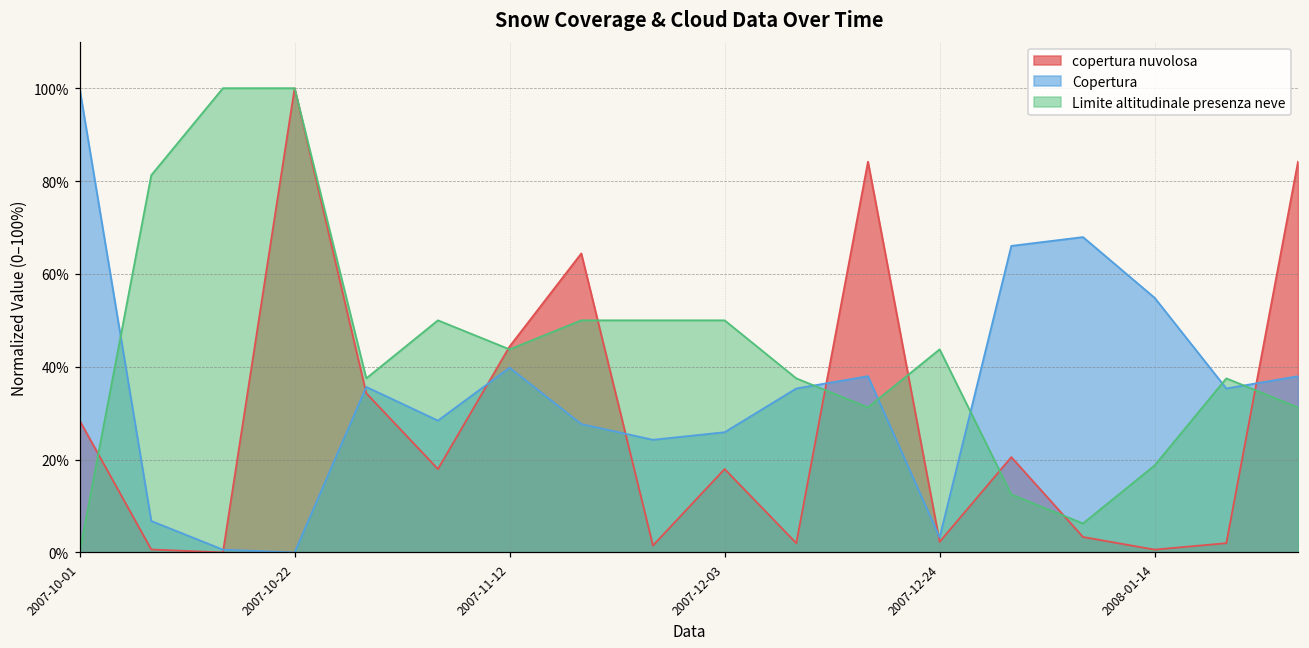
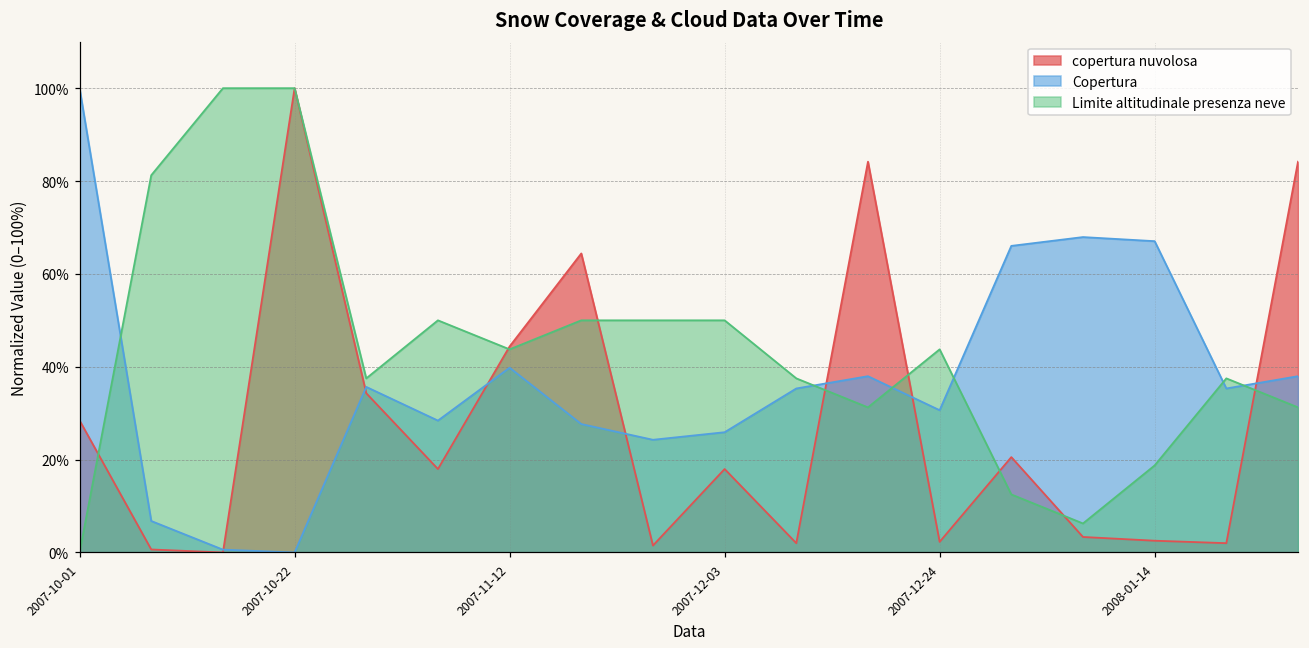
  {
    "copertura nuvolosa": {
      "2007-10-01": "28%",
      "2007-11-12": "44%",
      "2007-12-03": "18%",
      "2007-12-24": "2%",
-     "2008-01-14": "1%"
+     "2008-01-14": "3%"
    },
    "Copertura": {
      "2007-10-01": "100%",
      "2007-10-22": "0%",
      "2007-11-12": "40%",
      "2007-12-03": "26%",
-     "2007-12-24": "3%",
-     "2008-01-14": "55%"
+     "2007-12-24": "31%",
+     "2008-01-14": "67%"
    },
    "Limite altitudinale presenza neve": {
      "2007-10-01": "0%",
      "2007-11-12": "44%",
      "2007-12-03": "50%",
      "2007-12-24": "44%",
      "2008-01-14": "19%"
    }
  }
